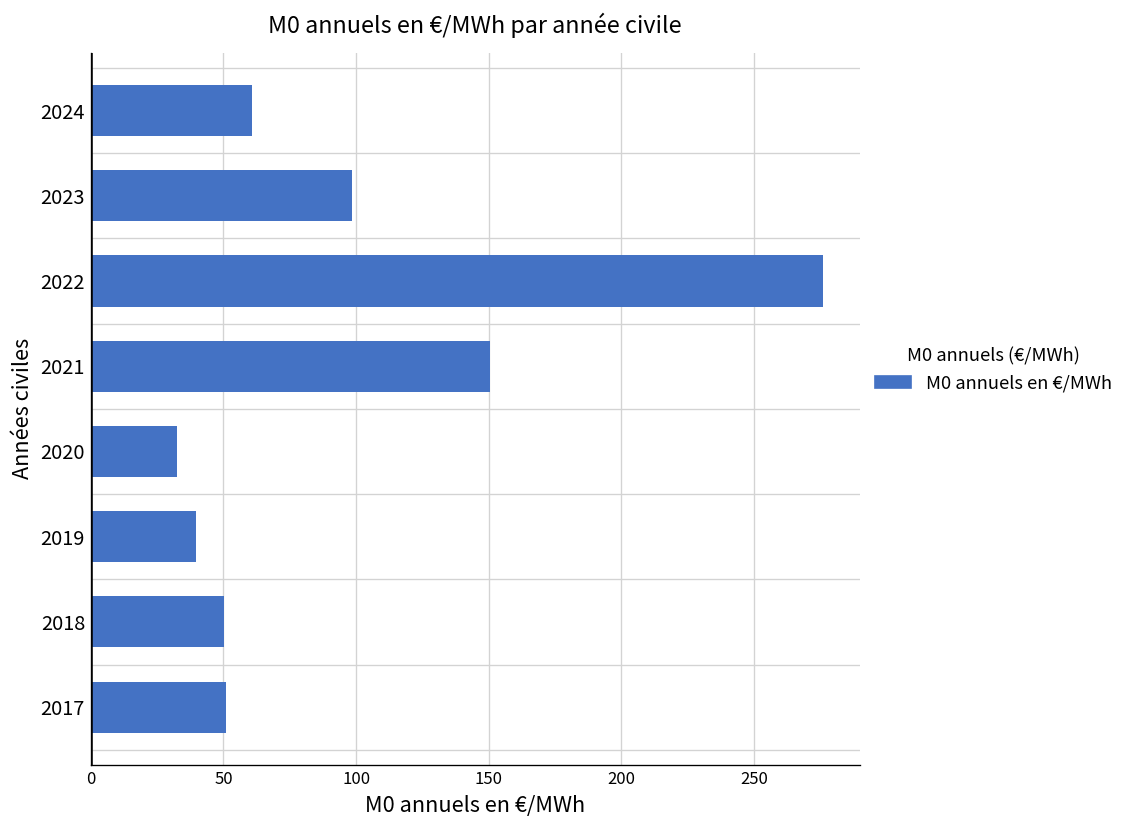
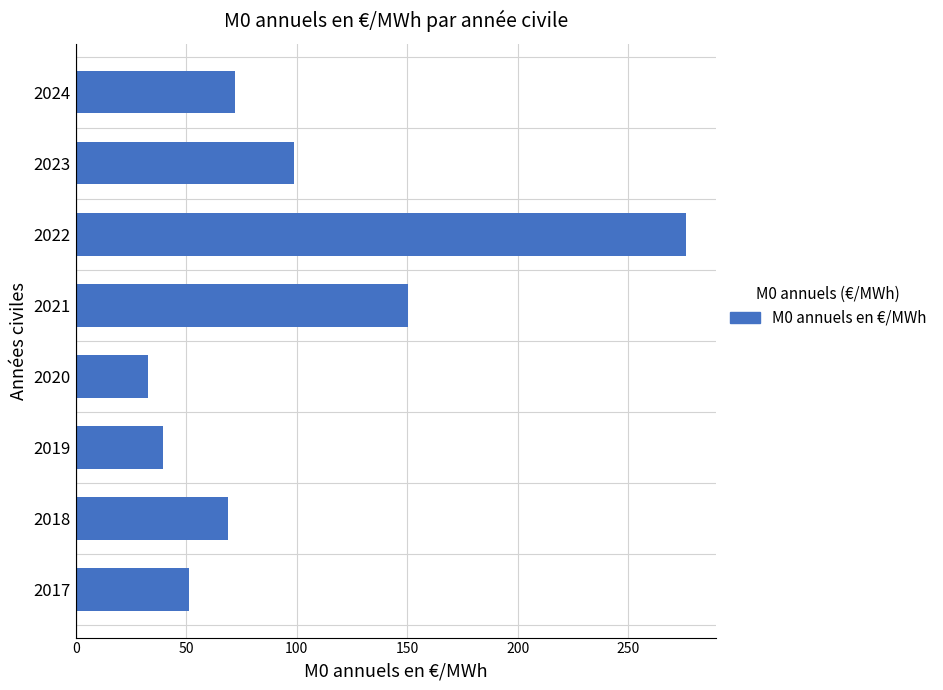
  {
-   "2024": 61,
+   "2024": 72,
    "2023": 99,
    "2022": 276,
    "2021": 150,
    "2020": 33,
    "2019": 40,
-   "2018": 50,
+   "2018": 69,
    "2017": 51
  }
